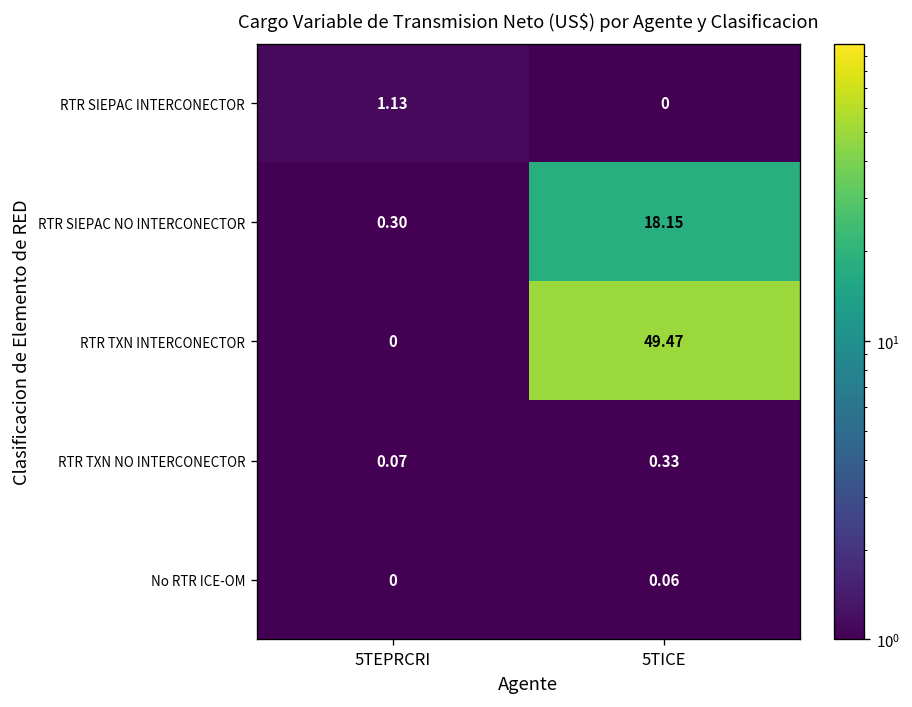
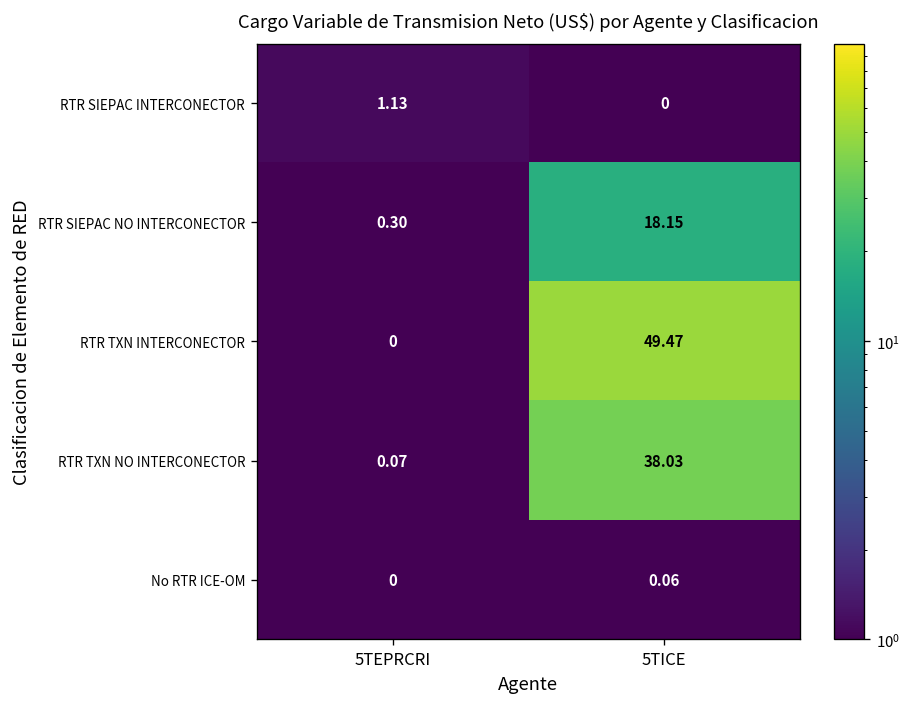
  {
    "RTR SIEPAC INTERCONECTOR": {
      "5TEPRCRI": 1.13,
      "5TICE": 0
    },
    "RTR SIEPAC NO INTERCONECTOR": {
      "5TEPRCRI": 0.30,
      "5TICE": 18.15
    },
    "RTR TXN INTERCONECTOR": {
      "5TEPRCRI": 0,
      "5TICE": 49.47
    },
    "RTR TXN NO INTERCONECTOR": {
      "5TEPRCRI": 0.07,
-     "5TICE": 0.33
+     "5TICE": 38.03
    },
    "No RTR ICE-OM": {
      "5TEPRCRI": 0,
      "5TICE": 0.06
    }
  }
